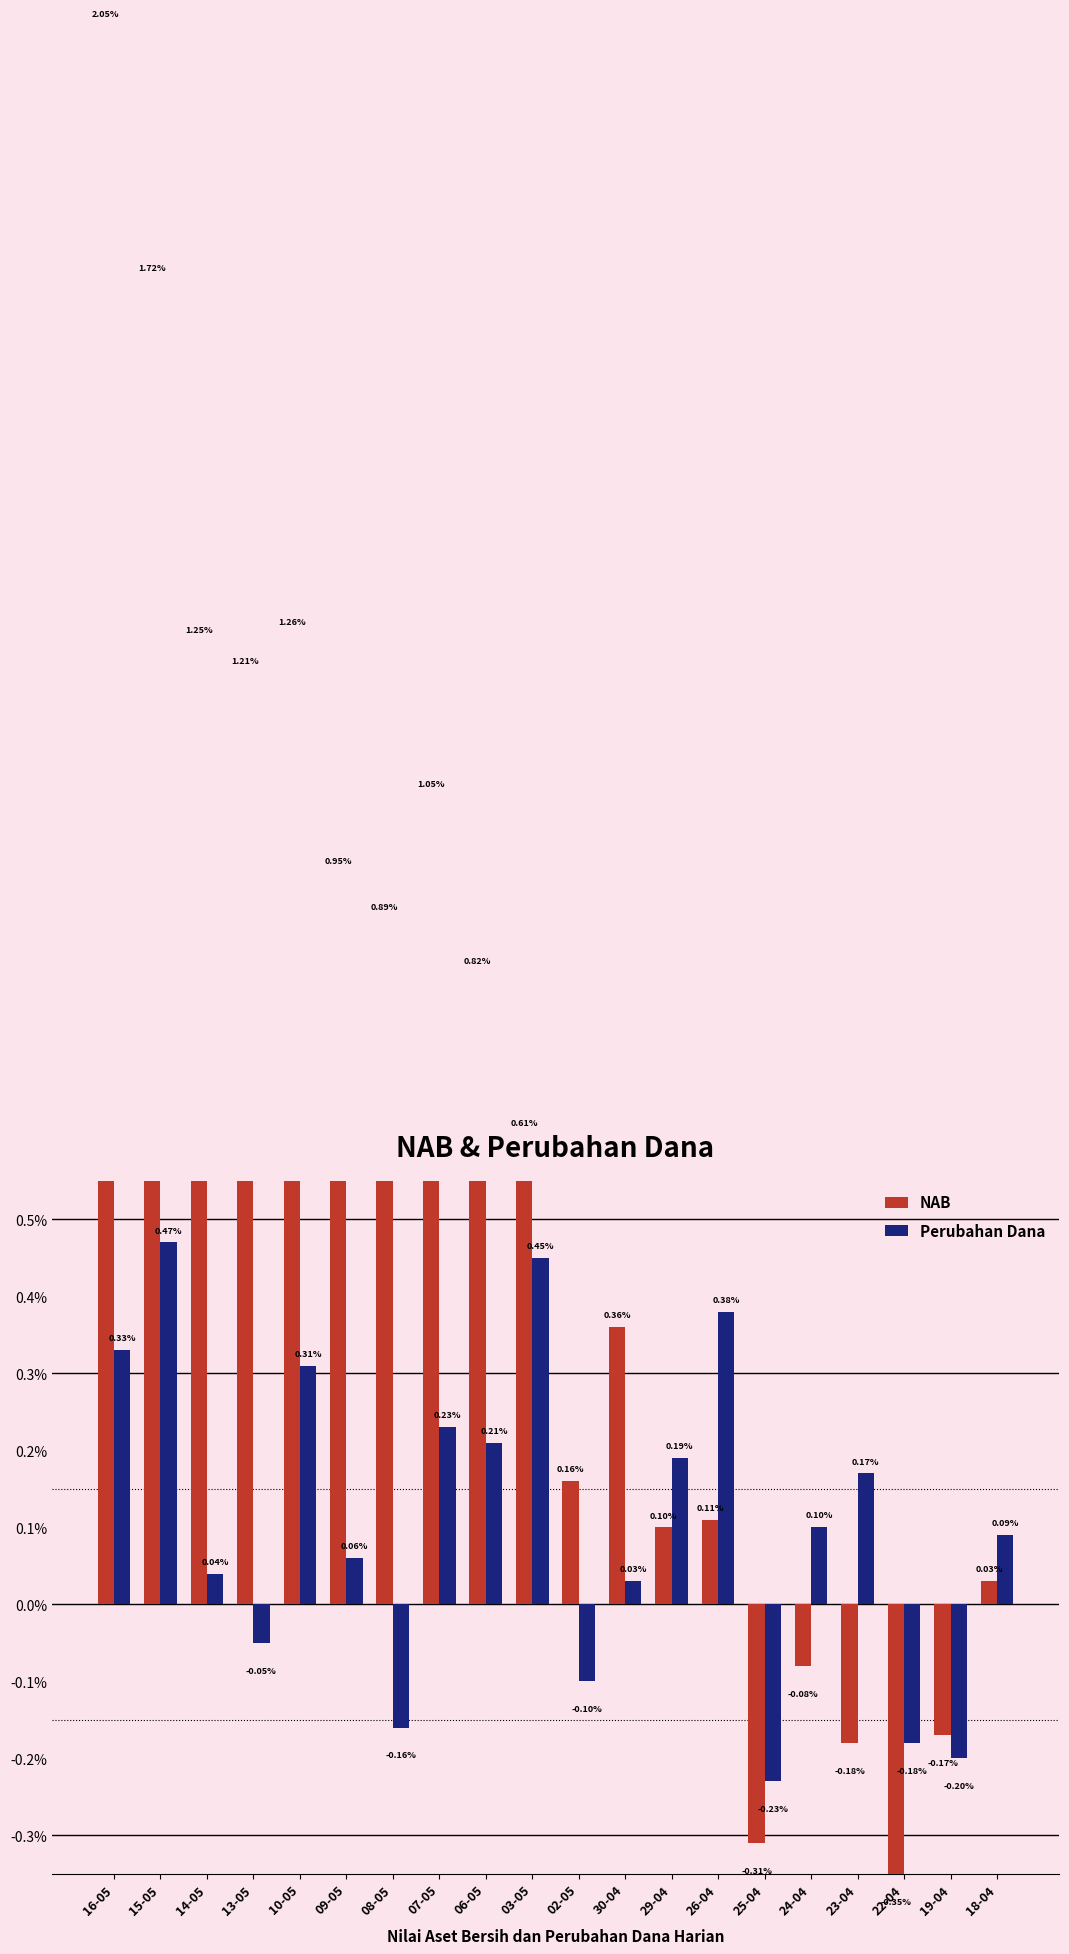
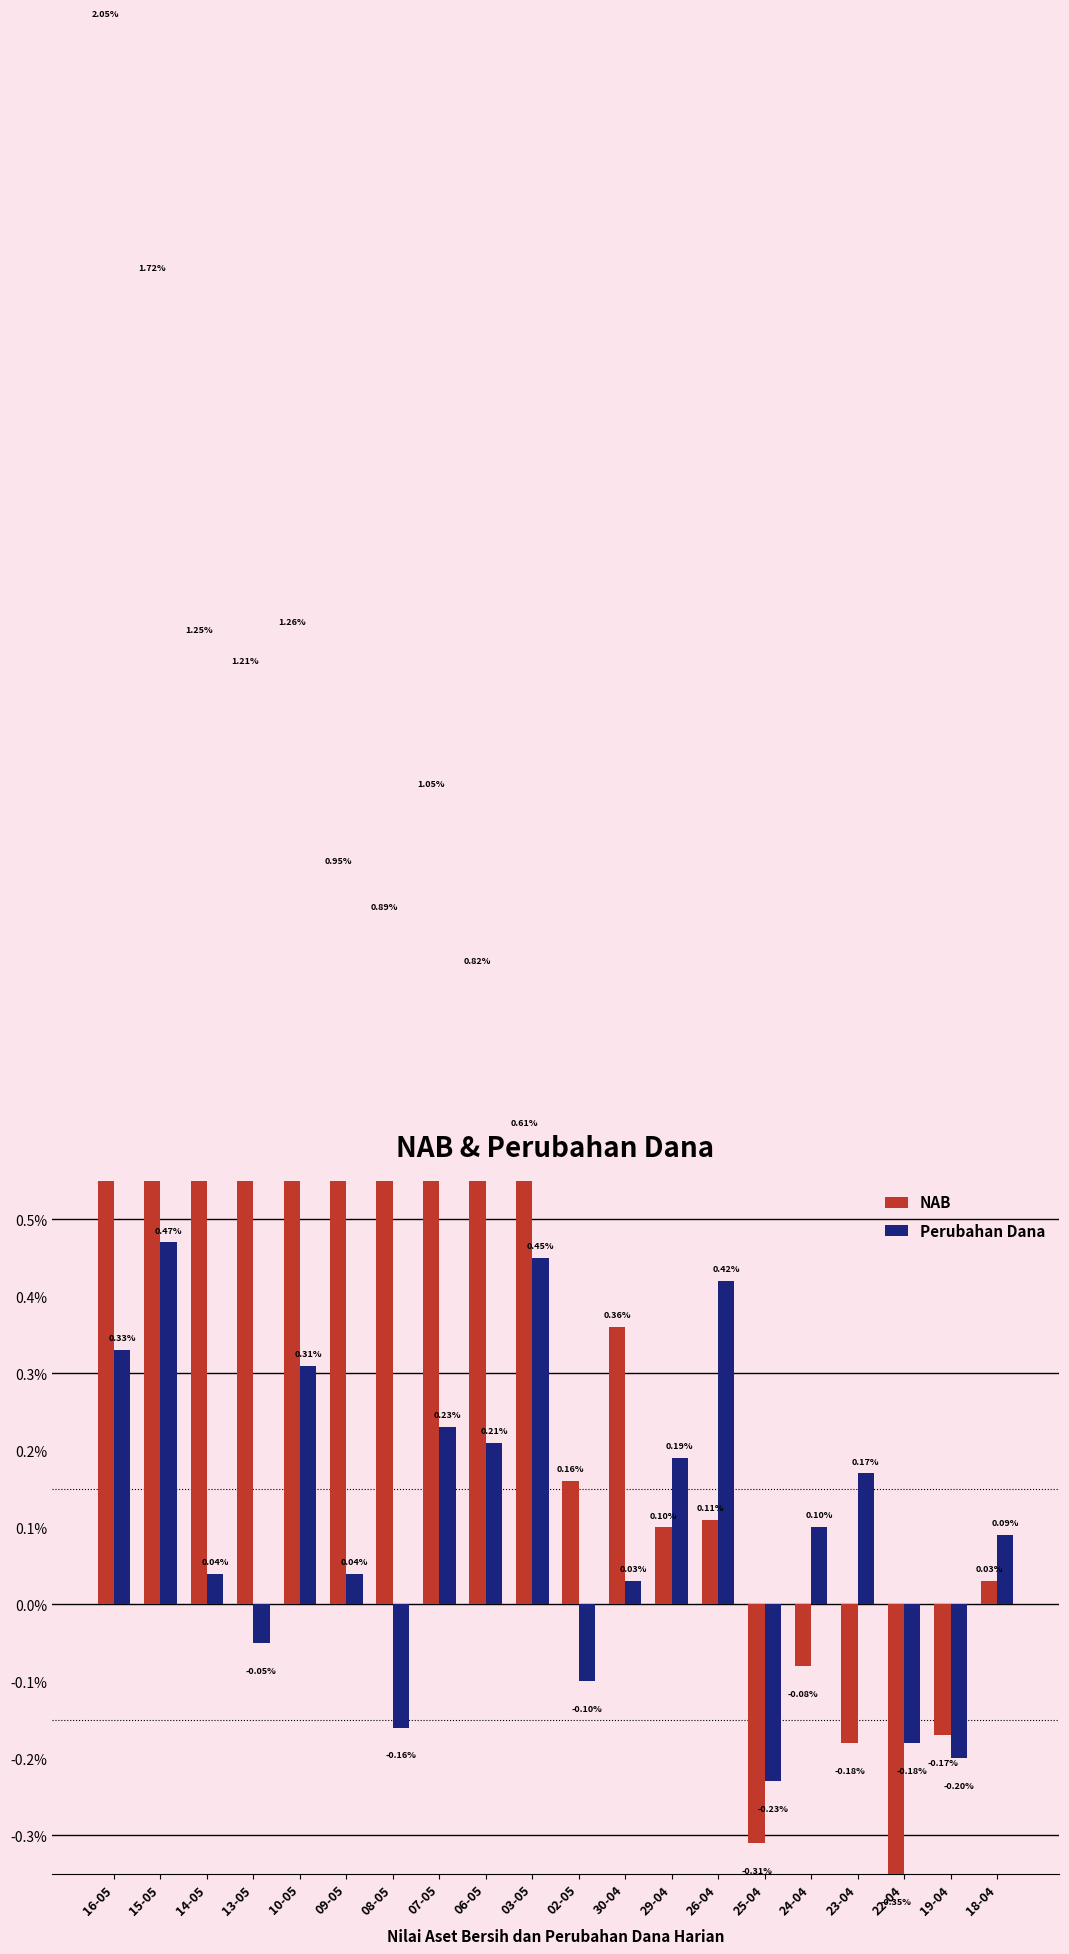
  {
    "NAB": {
      "02-05": "0.16%",
      "30-04": "0.36%",
      "29-04": "0.10%",
      "26-04": "0.11%",
      "25-04": "-0.31%",
      "24-04": "-0.08%",
      "23-04": "-0.18%",
      "22-04": "-0.35%",
      "19-04": "-0.17%",
      "18-04": "0.03%"
    },
    "Perubahan Dana": {
      "16-05": "0.33%",
      "15-05": "0.47%",
      "14-05": "0.04%",
      "13-05": "-0.05%",
      "10-05": "0.31%",
-     "09-05": "0.06%",
+     "09-05": "0.04%",
      "08-05": "-0.16%",
      "07-05": "0.23%",
      "06-05": "0.21%",
      "03-05": "0.45%",
      "02-05": "-0.10%",
      "30-04": "0.03%",
      "29-04": "0.19%",
-     "26-04": "0.38%",
+     "26-04": "0.42%",
      "25-04": "-0.23%",
      "24-04": "0.10%",
      "23-04": "0.17%",
      "22-04": "-0.18%",
      "19-04": "-0.20%",
      "18-04": "0.09%"
    }
  }
